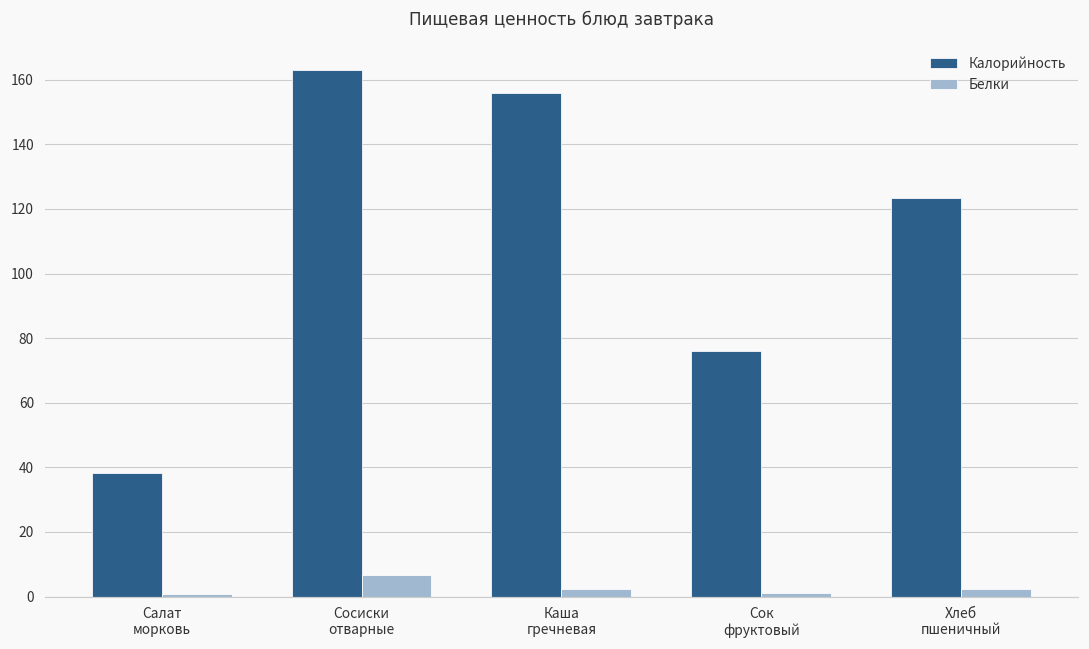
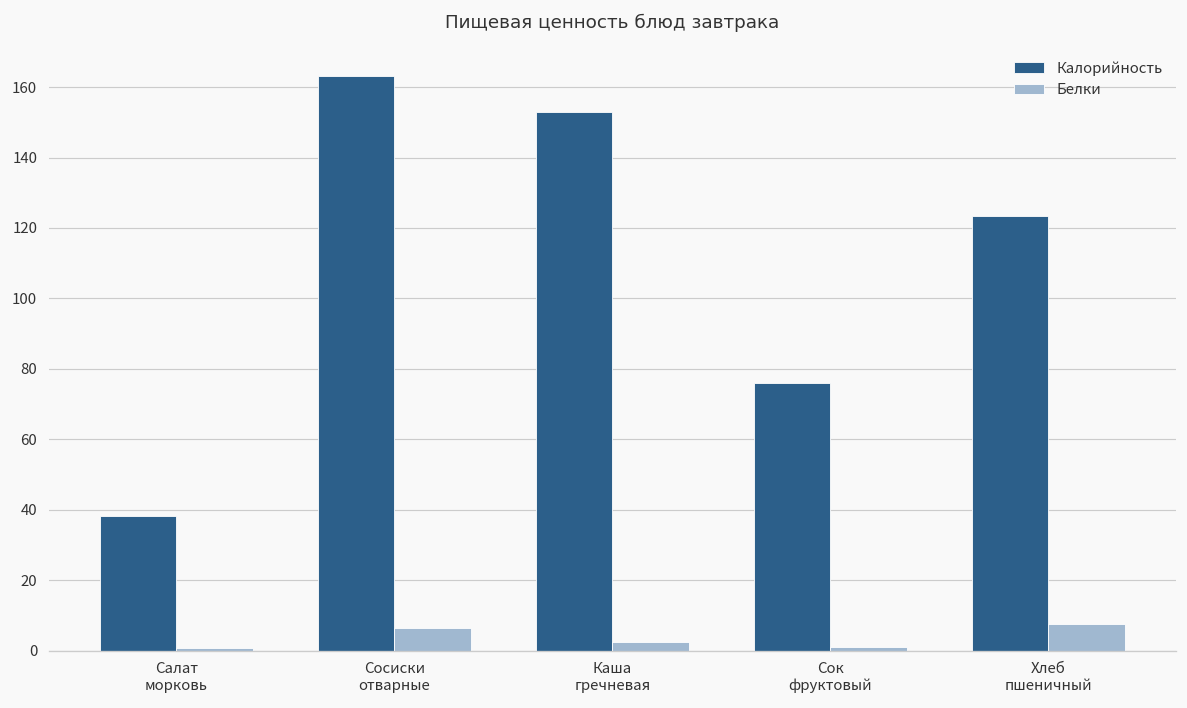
  {
    "Калорийность": {
      "Салат морковь": 38,
      "Сосиски отварные": 163,
-     "Каша гречневая": 156,
+     "Каша гречневая": 153,
      "Сок фруктовый": 76,
      "Хлеб пшеничный": 123
    },
    "Белки": {
      "Сосиски отварные": 7,
      "Каша гречневая": 2,
      "Сок фруктовый": 1,
-     "Хлеб пшеничный": 2
+     "Хлеб пшеничный": 8
    }
  }
